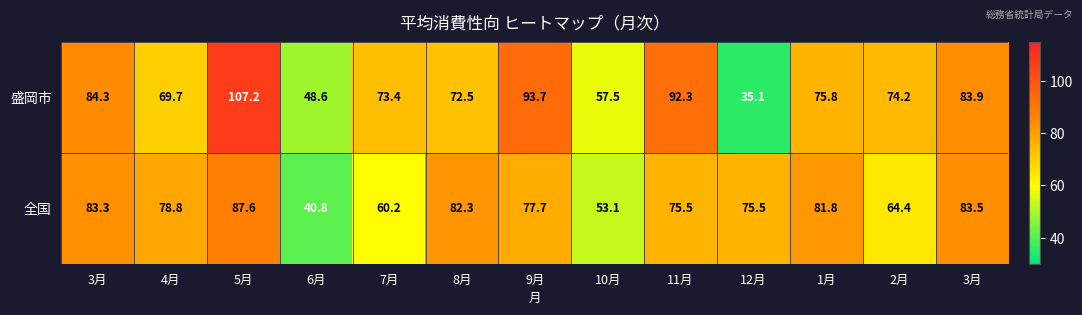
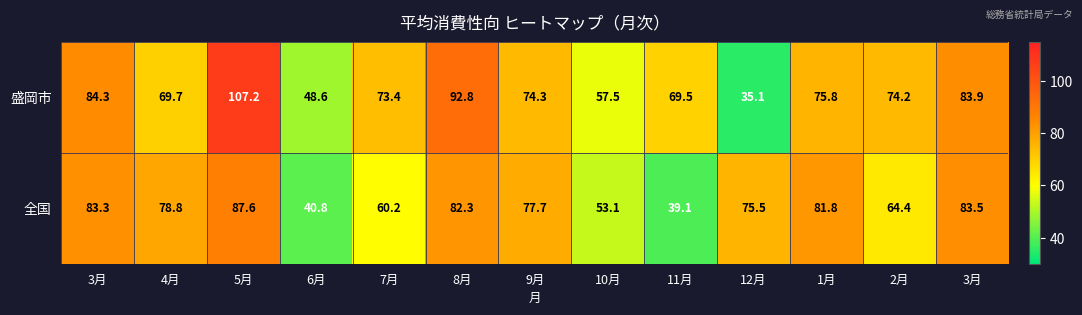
  {
    "盛岡市": {
      "4月": 69.7,
      "5月": 107.2,
      "6月": 48.6,
      "7月": 73.4,
-     "8月": 72.5,
-     "9月": 93.7,
+     "8月": 92.8,
+     "9月": 74.3,
      "10月": 57.5,
-     "11月": 92.3,
+     "11月": 69.5,
      "12月": 35.1,
      "1月": 75.8,
      "2月": 74.2
    },
    "全国": {
      "4月": 78.8,
      "5月": 87.6,
      "6月": 40.8,
      "7月": 60.2,
      "8月": 82.3,
      "9月": 77.7,
      "10月": 53.1,
-     "11月": 75.5,
+     "11月": 39.1,
      "12月": 75.5,
      "1月": 81.8,
      "2月": 64.4
    }
  }
